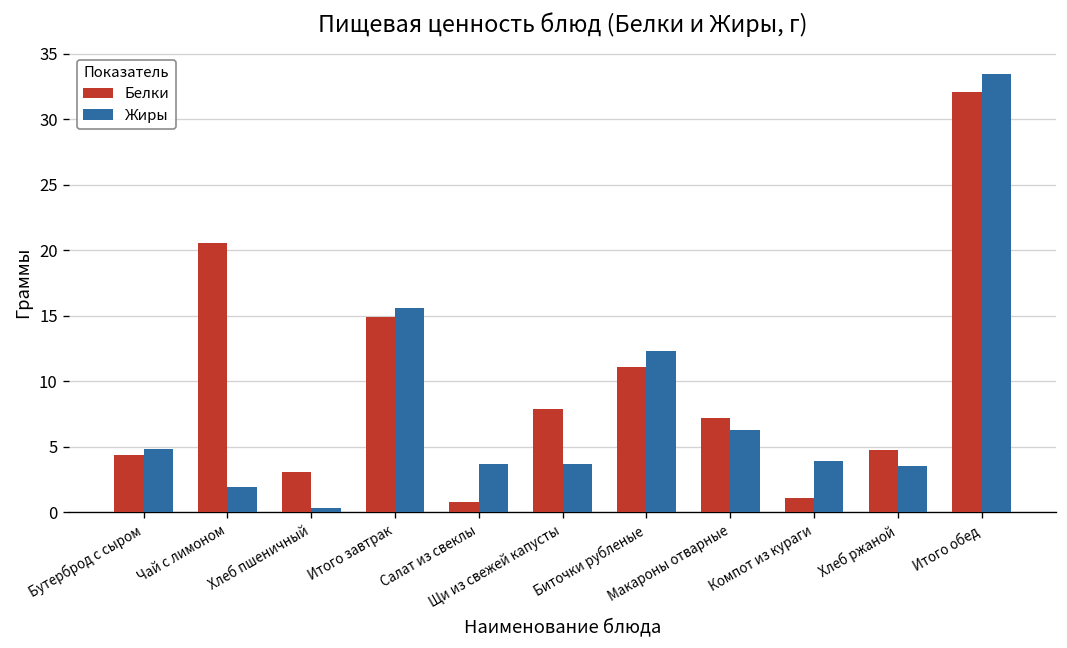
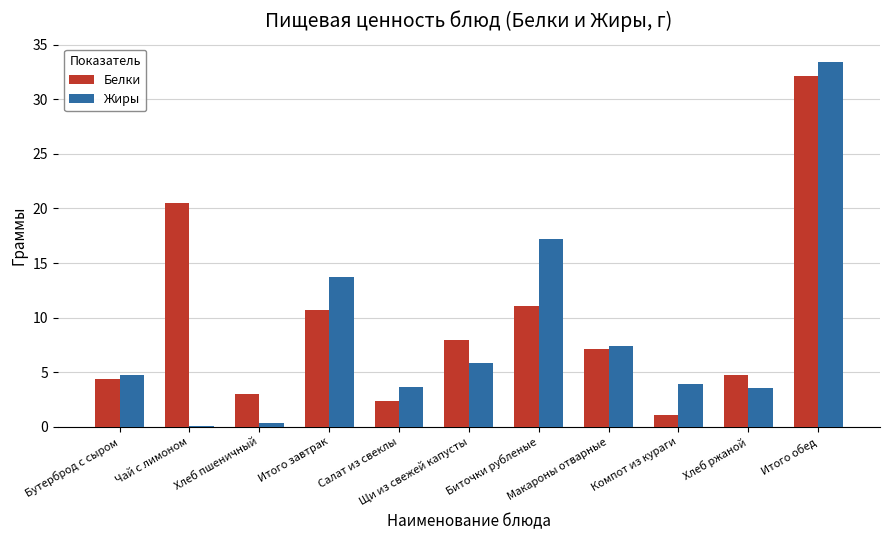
  {
    "Белки": {
      "Бутерброд с сыром": 4.4,
      "Чай с лимоном": 20.5,
      "Хлеб пшеничный": 3.0,
-     "Итого завтрак": 14.9,
-     "Салат из свеклы": 0.8,
+     "Итого завтрак": 10.7,
+     "Салат из свеклы": 2.3,
      "Щи из свежей капусты": 7.9,
      "Биточки рубленые": 11.1,
      "Макароны отварные": 7.2,
      "Компот из кураги": 1.1,
      "Хлеб ржаной": 4.7,
      "Итого обед": 32.1
    },
    "Жиры": {
      "Бутерброд с сыром": 4.8,
-     "Чай с лимоном": 2.0,
+     "Чай с лимоном": 0.0,
      "Хлеб пшеничный": 0.3,
-     "Итого завтрак": 15.6,
+     "Итого завтрак": 13.7,
      "Салат из свеклы": 3.7,
-     "Щи из свежей капусты": 3.7,
-     "Биточки рубленые": 12.3,
-     "Макароны отварные": 6.2,
+     "Щи из свежей капусты": 5.8,
+     "Биточки рубленые": 17.2,
+     "Макароны отварные": 7.4,
      "Компот из кураги": 3.9,
      "Хлеб ржаной": 3.6,
      "Итого обед": 33.4
    }
  }
